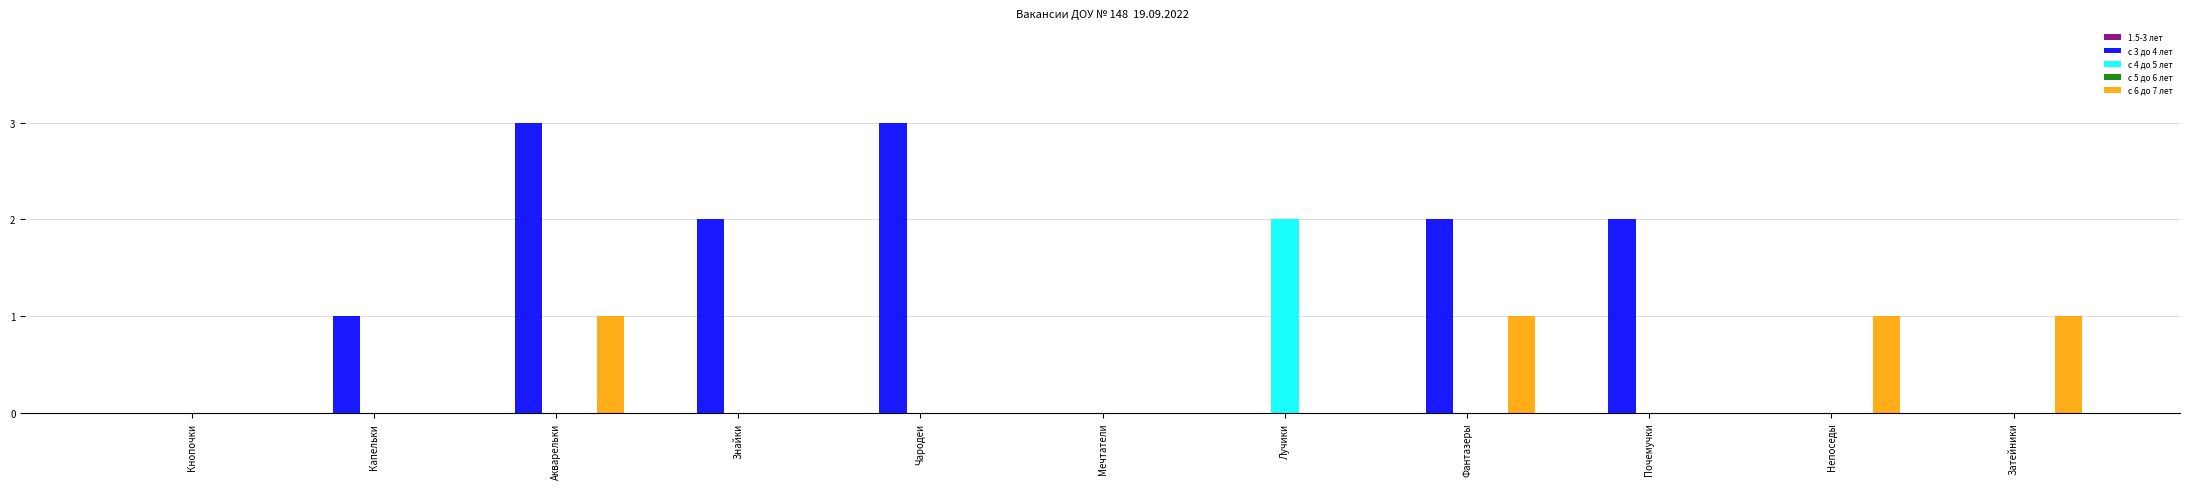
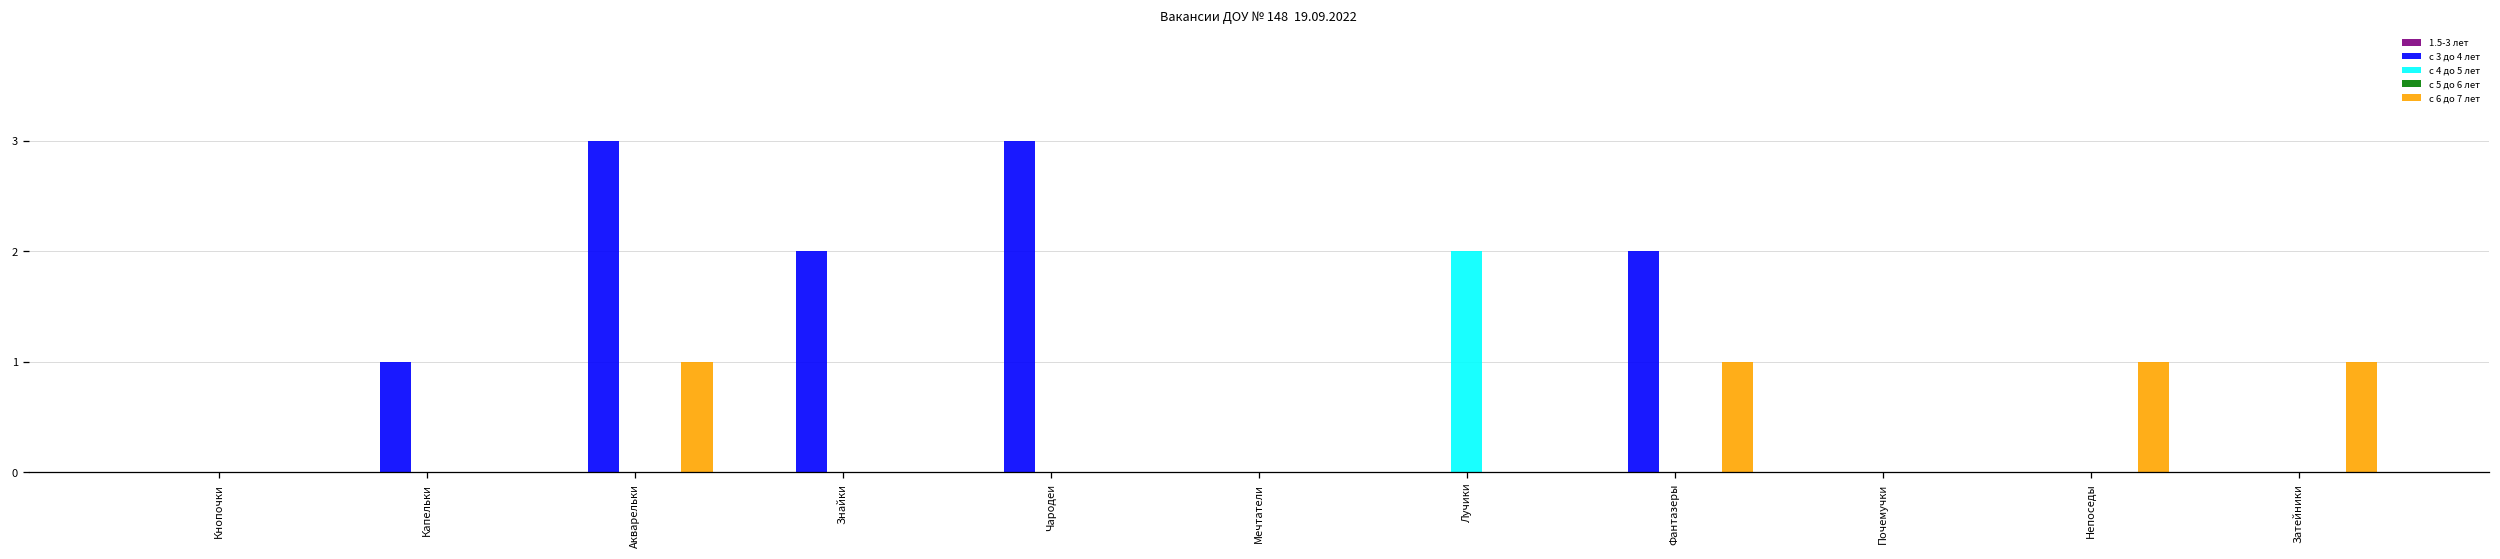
  {
    "1.5-3 лет": {
      "Кнопочки": 0,
      "Капельки": 0,
      "Акварельки": 0,
      "Знайки": 0,
      "Чародеи": 0,
      "Мечтатели": 0,
      "Лучики": 0,
      "Фантазеры": 0,
      "Почемучки": 0,
      "Непоседы": 0,
      "Затейники": 0
    },
    "с 3 до 4 лет": {
      "Кнопочки": 0,
      "Капельки": 1,
      "Акварельки": 3,
      "Знайки": 2,
      "Чародеи": 3,
      "Мечтатели": 0,
      "Лучики": 0,
      "Фантазеры": 2,
-     "Почемучки": 2,
+     "Почемучки": 0,
      "Непоседы": 0,
      "Затейники": 0
    },
    "с 4 до 5 лет": {
      "Кнопочки": 0,
      "Капельки": 0,
      "Акварельки": 0,
      "Знайки": 0,
      "Чародеи": 0,
      "Мечтатели": 0,
      "Лучики": 2,
      "Фантазеры": 0,
      "Почемучки": 0,
      "Непоседы": 0,
      "Затейники": 0
    },
    "с 5 до 6 лет": {
      "Кнопочки": 0,
      "Капельки": 0,
      "Акварельки": 0,
      "Знайки": 0,
      "Чародеи": 0,
      "Мечтатели": 0,
      "Лучики": 0,
      "Фантазеры": 0,
      "Почемучки": 0,
      "Непоседы": 0,
      "Затейники": 0
    },
    "с 6 до 7 лет": {
      "Кнопочки": 0,
      "Капельки": 0,
      "Акварельки": 1,
      "Знайки": 0,
      "Чародеи": 0,
      "Мечтатели": 0,
      "Лучики": 0,
      "Фантазеры": 1,
      "Почемучки": 0,
      "Непоседы": 1,
      "Затейники": 1
    }
  }
